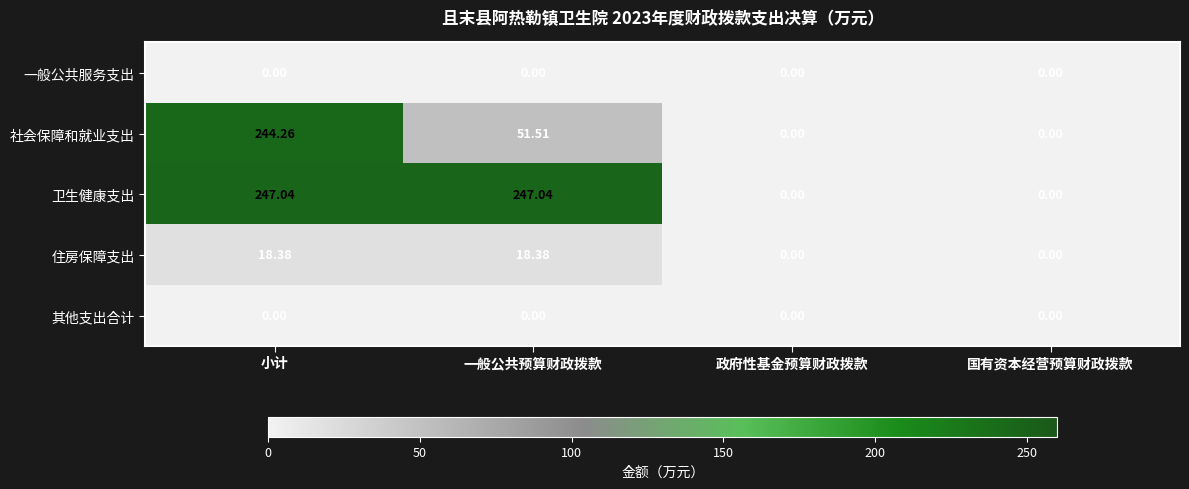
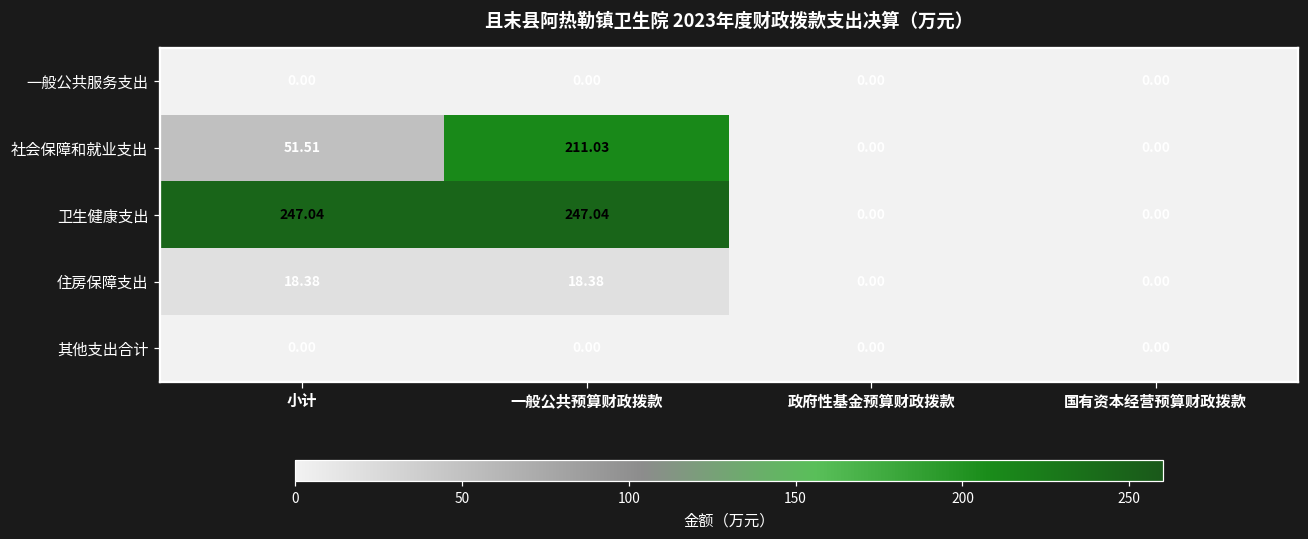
  {
    "社会保障和就业支出": {
-     "小计": 244.26,
-     "一般公共预算财政拨款": 51.51
+     "小计": 51.51,
+     "一般公共预算财政拨款": 211.03
    },
    "卫生健康支出": {
      "小计": 247.04,
      "一般公共预算财政拨款": 247.04
    }
  }
